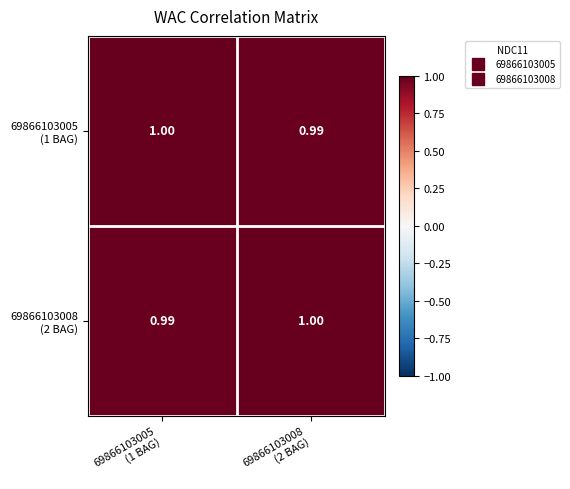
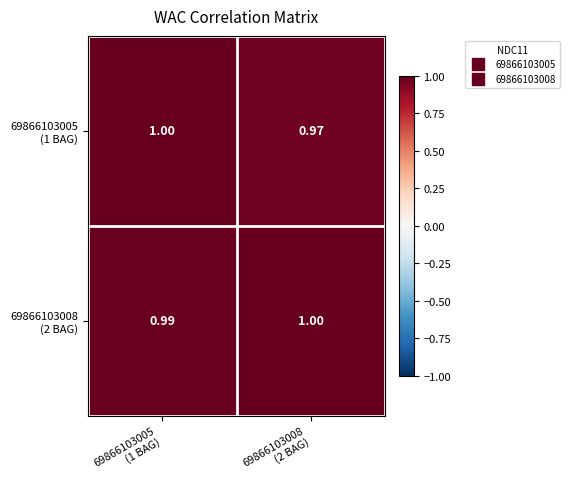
  {
    "69866103005 (1 BAG)": {
      "69866103005 (1 BAG)": 1.00,
-     "69866103008 (2 BAG)": 0.99
+     "69866103008 (2 BAG)": 0.97
    },
    "69866103008 (2 BAG)": {
      "69866103005 (1 BAG)": 0.99,
      "69866103008 (2 BAG)": 1.00
    }
  }
